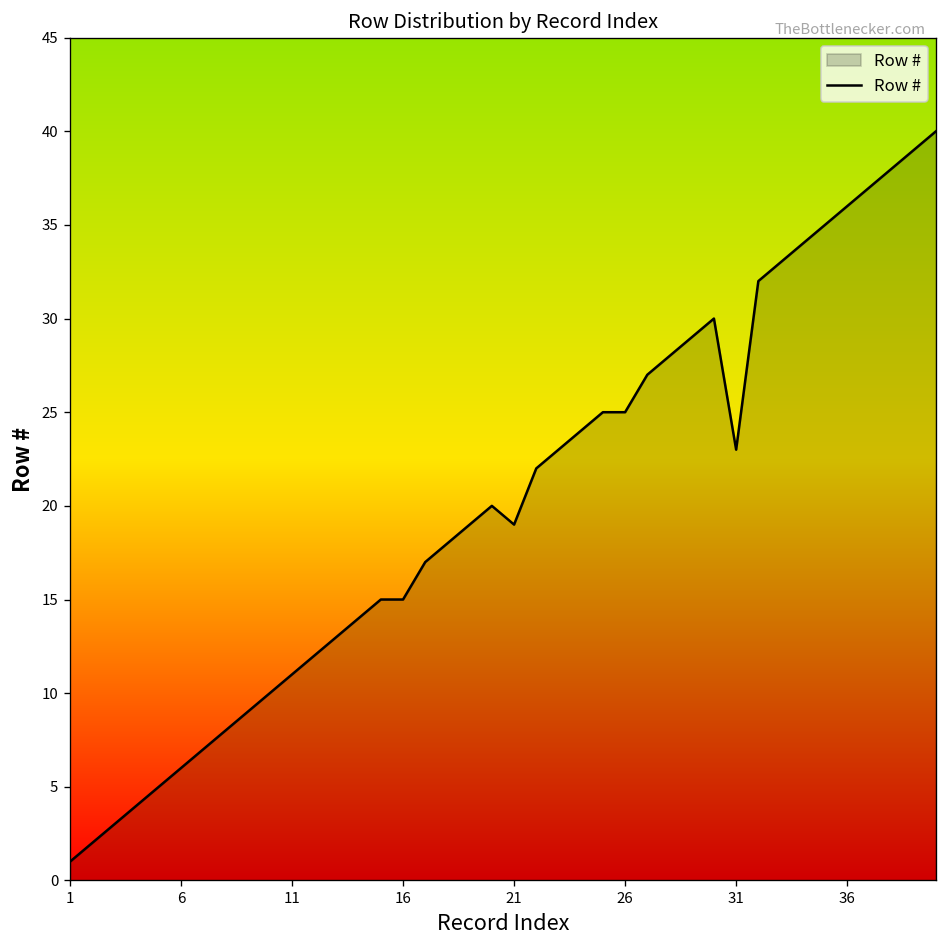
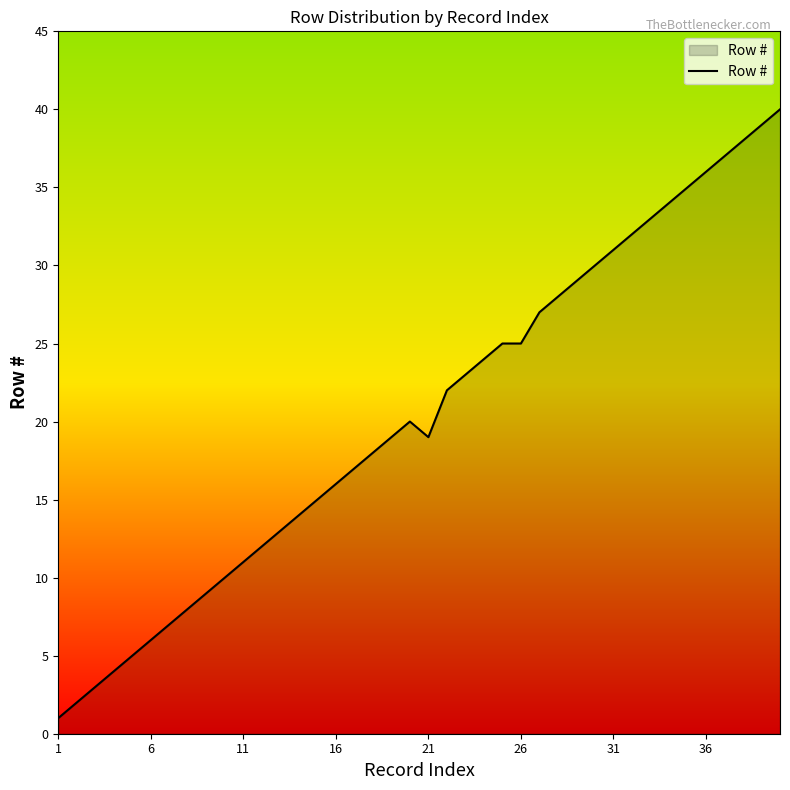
  {
    "1": 1,
    "6": 6,
    "11": 11,
-   "16": 15,
+   "16": 16,
    "21": 19,
    "26": 25,
-   "31": 23,
+   "31": 31,
    "36": 36
  }
